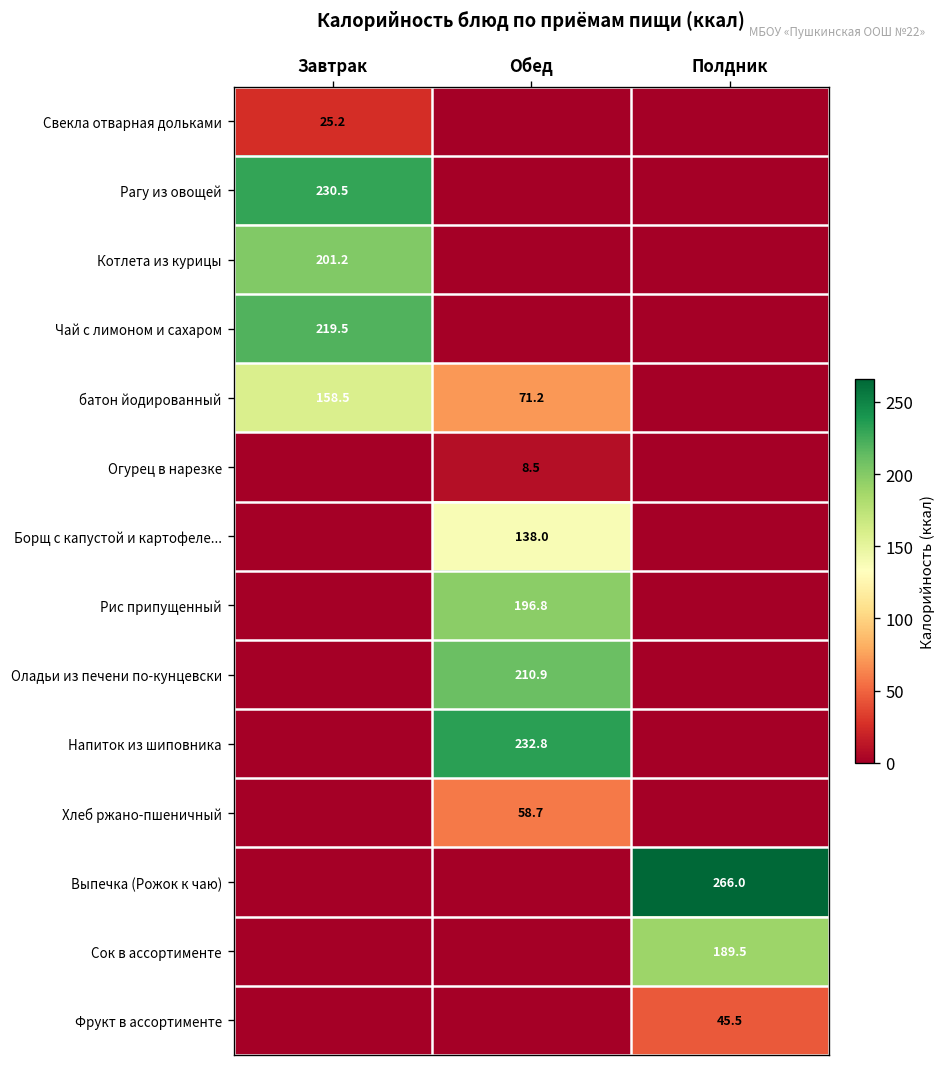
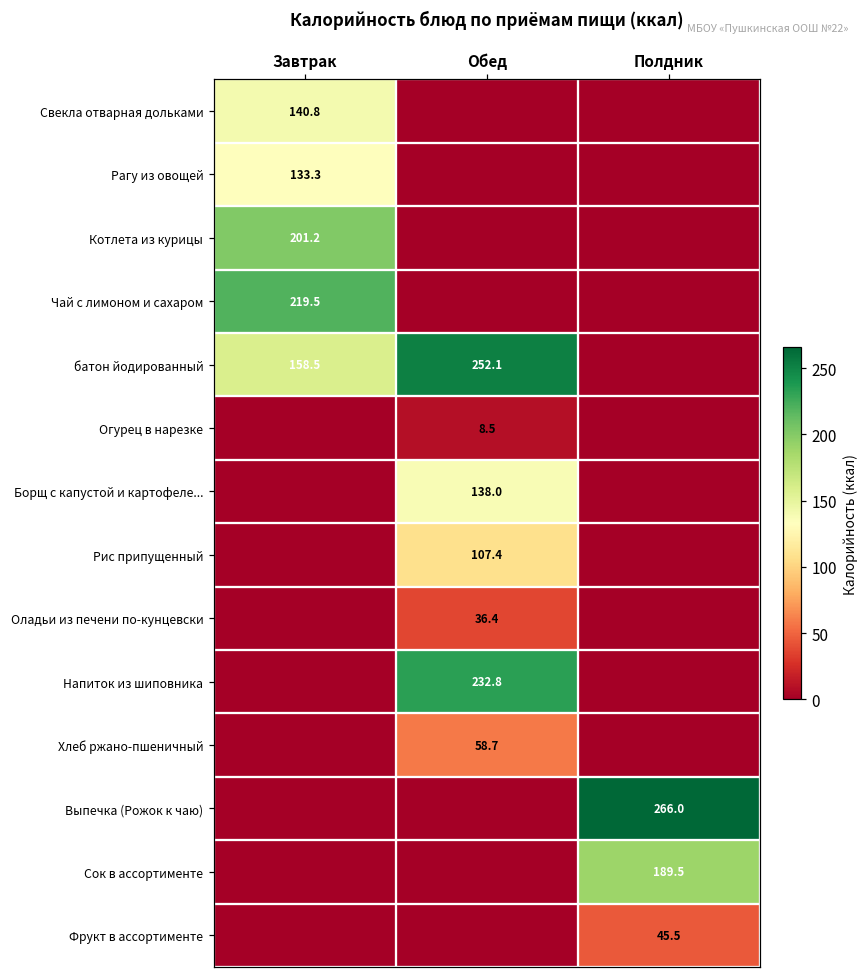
  {
    "Свекла отварная дольками": {
-     "Завтрак": 25.2
+     "Завтрак": 140.8
    },
    "Рагу из овощей": {
-     "Завтрак": 230.5
+     "Завтрак": 133.3
    },
    "Котлета из курицы": {
      "Завтрак": 201.2
    },
    "Чай с лимоном и сахаром": {
      "Завтрак": 219.5
    },
    "батон йодированный": {
      "Завтрак": 158.5,
-     "Обед": 71.2
+     "Обед": 252.1
    },
    "Огурец в нарезке": {
      "Обед": 8.5
    },
    "Борщ с капустой и картофеле...": {
      "Обед": 138.0
    },
    "Рис припущенный": {
-     "Обед": 196.8
+     "Обед": 107.4
    },
    "Оладьи из печени по-кунцевски": {
-     "Обед": 210.9
+     "Обед": 36.4
    },
    "Напиток из шиповника": {
      "Обед": 232.8
    },
    "Хлеб ржано-пшеничный": {
      "Обед": 58.7
    },
    "Выпечка (Рожок к чаю)": {
      "Полдник": 266.0
    },
    "Сок в ассортименте": {
      "Полдник": 189.5
    },
    "Фрукт в ассортименте": {
      "Полдник": 45.5
    }
  }
